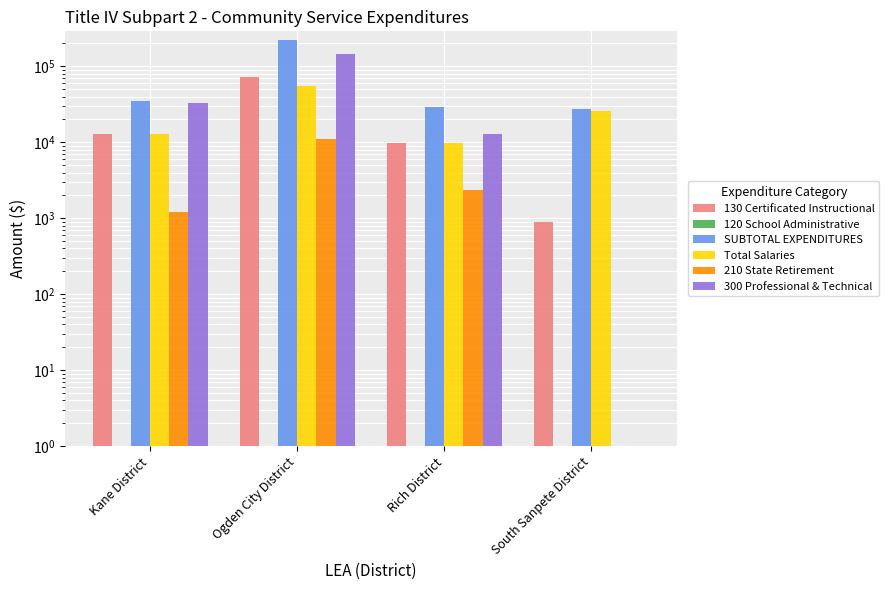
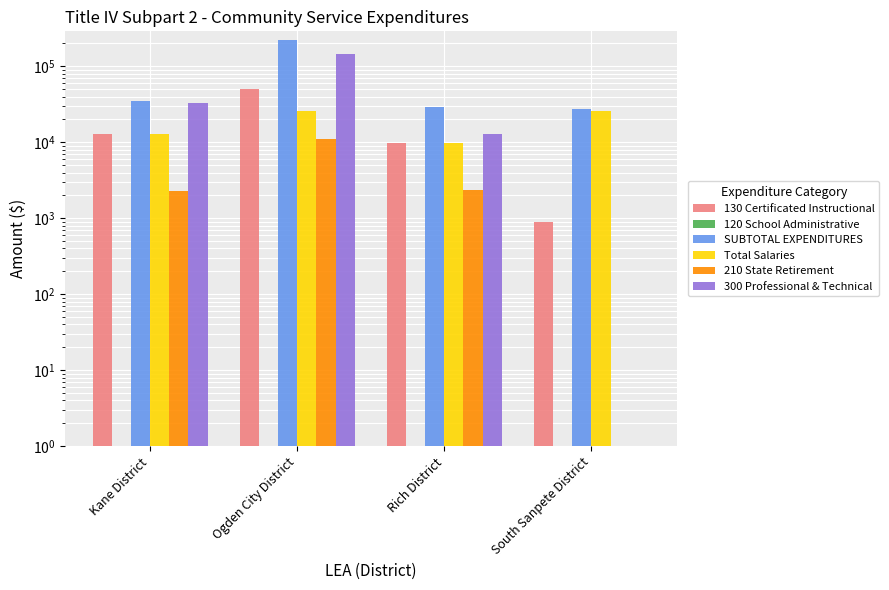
  {
    "130 Certificated Instructional": {
      "Kane District": 13000,
-     "Ogden City District": 70000,
+     "Ogden City District": 50000,
      "Rich District": 10000,
      "South Sanpete District": 900
    },
    "SUBTOTAL EXPENDITURES": {
      "Kane District": 40000,
      "Ogden City District": 220000,
      "Rich District": 29000,
      "South Sanpete District": 28000
    },
    "Total Salaries": {
      "Kane District": 13000,
-     "Ogden City District": 60000,
+     "Ogden City District": 25000,
      "Rich District": 10000,
      "South Sanpete District": 26000
    },
    "210 State Retirement": {
-     "Kane District": 1200,
+     "Kane District": 2300,
      "Ogden City District": 11000,
      "Rich District": 2300
    },
    "300 Professional & Technical": {
      "Kane District": 33000,
      "Ogden City District": 150000,
      "Rich District": 13000
    }
  }
